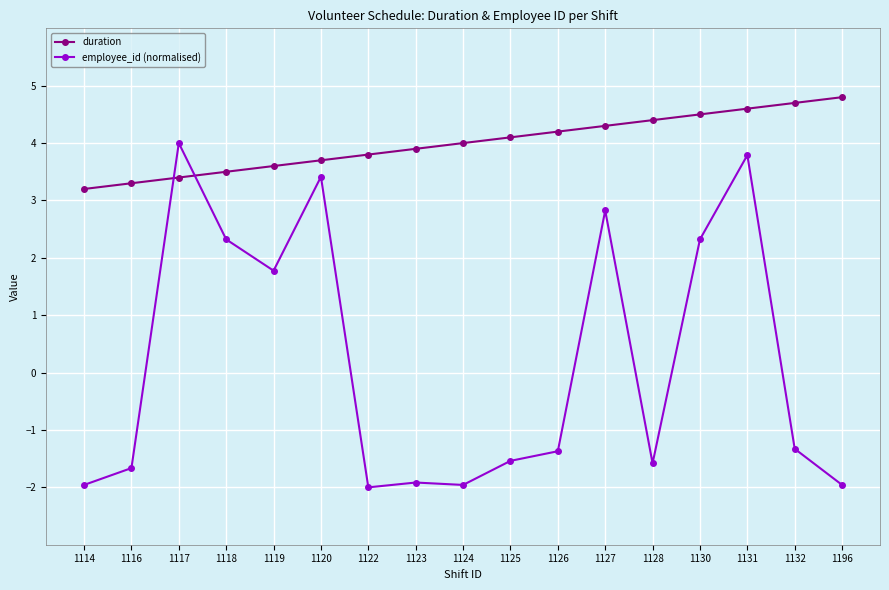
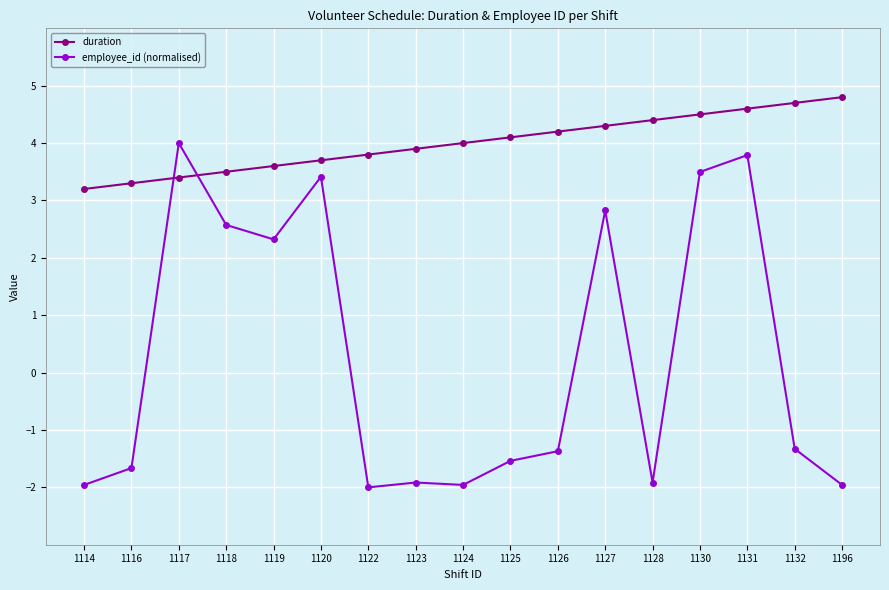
  {
    "duration": {
      "1114": 3.2,
      "1116": 3.3,
      "1117": 3.4,
      "1118": 3.5,
      "1119": 3.6,
      "1120": 3.7,
      "1122": 3.8,
      "1123": 3.9,
      "1124": 4.0,
      "1125": 4.1,
      "1126": 4.2,
      "1127": 4.3,
      "1128": 4.4,
      "1130": 4.5,
      "1131": 4.6,
      "1132": 4.7,
      "1196": 4.8
    },
    "employee_id (normalised)": {
      "1114": -2.0,
      "1116": -1.7,
      "1117": 4.0,
-     "1118": 2.3,
-     "1119": 1.8,
+     "1118": 2.6,
+     "1119": 2.3,
      "1120": 3.4,
      "1122": -2.0,
      "1123": -1.9,
      "1124": -2.0,
      "1125": -1.5,
      "1126": -1.4,
      "1127": 2.8,
-     "1128": -1.6,
-     "1130": 2.3,
+     "1128": -1.9,
+     "1130": 3.5,
      "1131": 3.8,
      "1132": -1.3,
      "1196": -2.0
    }
  }
